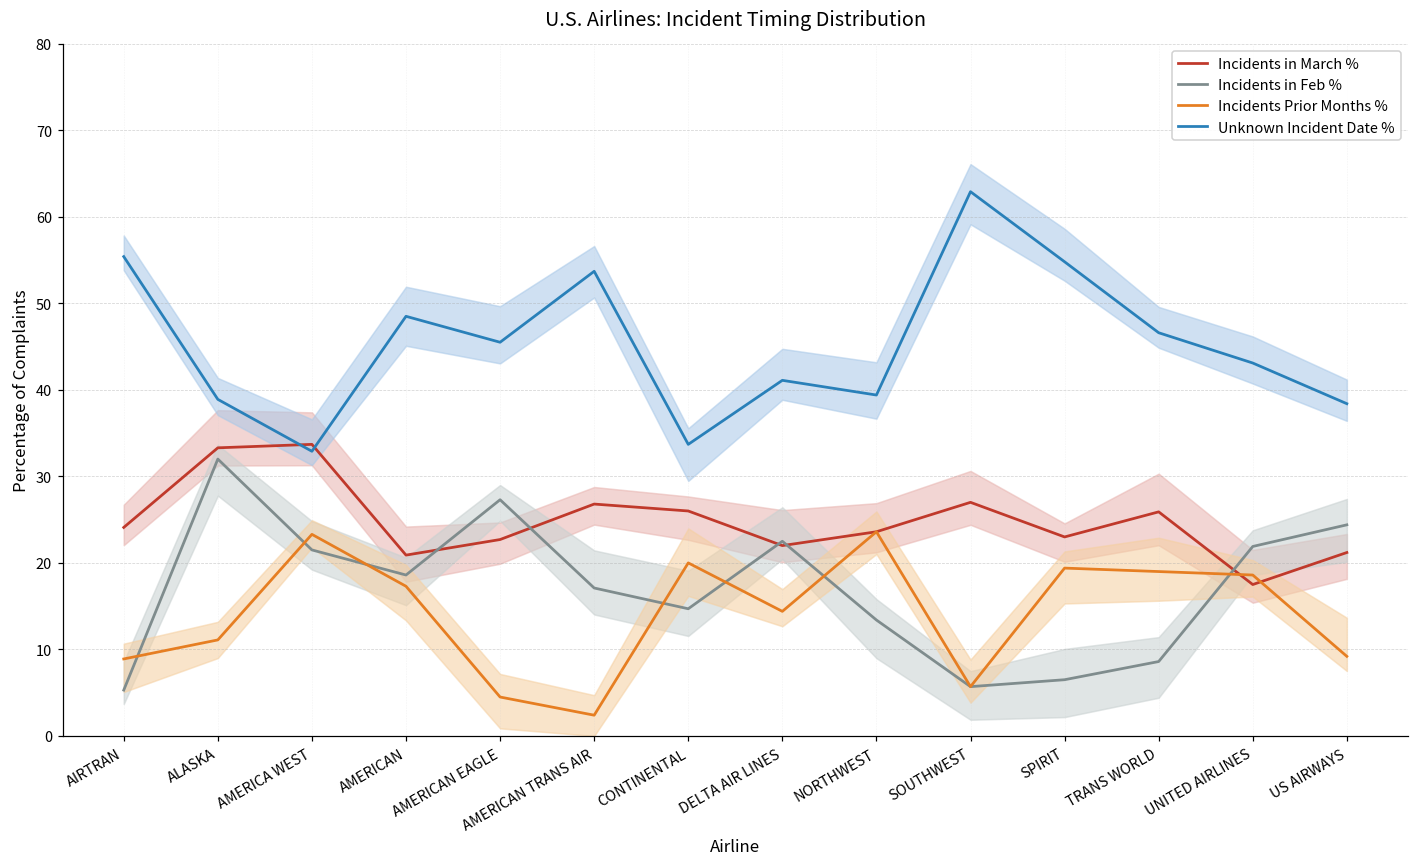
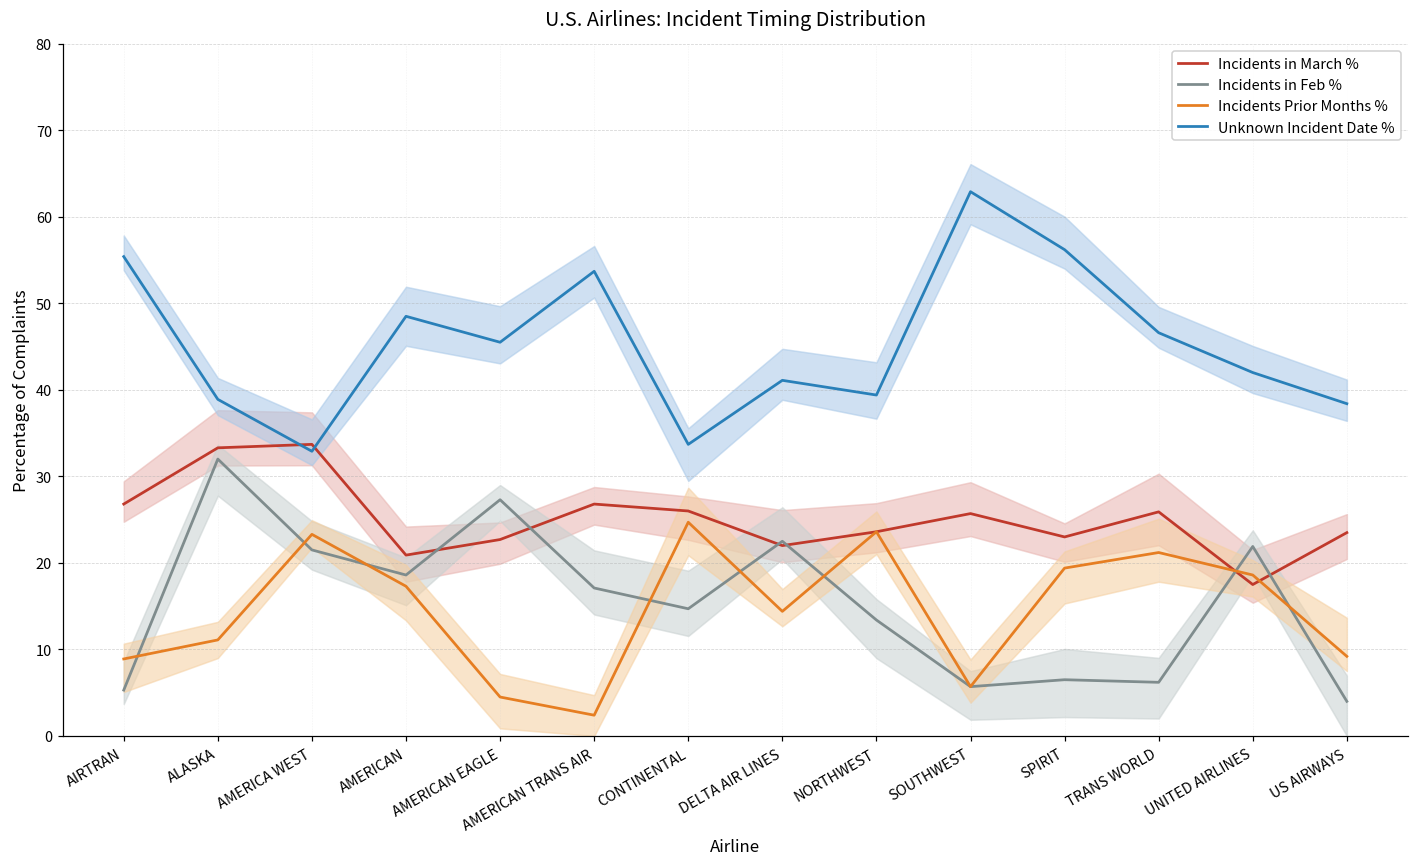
  {
    "Incidents in March %": {
-     "AIRTRAN": 24,
+     "AIRTRAN": 27,
      "ALASKA": 33,
      "AMERICA WEST": 34,
      "AMERICAN EAGLE": 23,
      "AMERICAN TRANS AIR": 27,
      "CONTINENTAL": 26,
      "DELTA AIR LINES": 22,
-     "SOUTHWEST": 27,
+     "SOUTHWEST": 26,
      "SPIRIT": 23,
      "TRANS WORLD": 26,
      "UNITED AIRLINES": 18,
-     "US AIRWAYS": 21
+     "US AIRWAYS": 24
    },
    "Incidents in Feb %": {
      "AIRTRAN": 5,
      "ALASKA": 32,
      "AMERICA WEST": 22,
      "AMERICAN": 19,
      "AMERICAN EAGLE": 27,
      "AMERICAN TRANS AIR": 17,
      "CONTINENTAL": 15,
      "DELTA AIR LINES": 23,
      "NORTHWEST": 13,
      "SPIRIT": 7,
-     "TRANS WORLD": 9,
+     "TRANS WORLD": 6,
      "UNITED AIRLINES": 22,
-     "US AIRWAYS": 24
+     "US AIRWAYS": 4
    },
    "Incidents Prior Months %": {
      "ALASKA": 11,
      "AMERICA WEST": 23,
      "AMERICAN": 17,
      "AMERICAN EAGLE": 5,
      "AMERICAN TRANS AIR": 2,
-     "CONTINENTAL": 20,
+     "CONTINENTAL": 25,
      "DELTA AIR LINES": 14,
      "SPIRIT": 19,
-     "TRANS WORLD": 19,
+     "TRANS WORLD": 21,
      "UNITED AIRLINES": 19,
      "US AIRWAYS": 9
    },
    "Unknown Incident Date %": {
      "AIRTRAN": 55,
      "ALASKA": 39,
      "AMERICA WEST": 33,
      "AMERICAN": 49,
      "AMERICAN EAGLE": 46,
      "AMERICAN TRANS AIR": 54,
      "CONTINENTAL": 34,
      "DELTA AIR LINES": 41,
      "NORTHWEST": 39,
      "SOUTHWEST": 63,
-     "SPIRIT": 55,
+     "SPIRIT": 56,
      "TRANS WORLD": 47,
-     "UNITED AIRLINES": 43,
+     "UNITED AIRLINES": 42,
      "US AIRWAYS": 38
    }
  }
